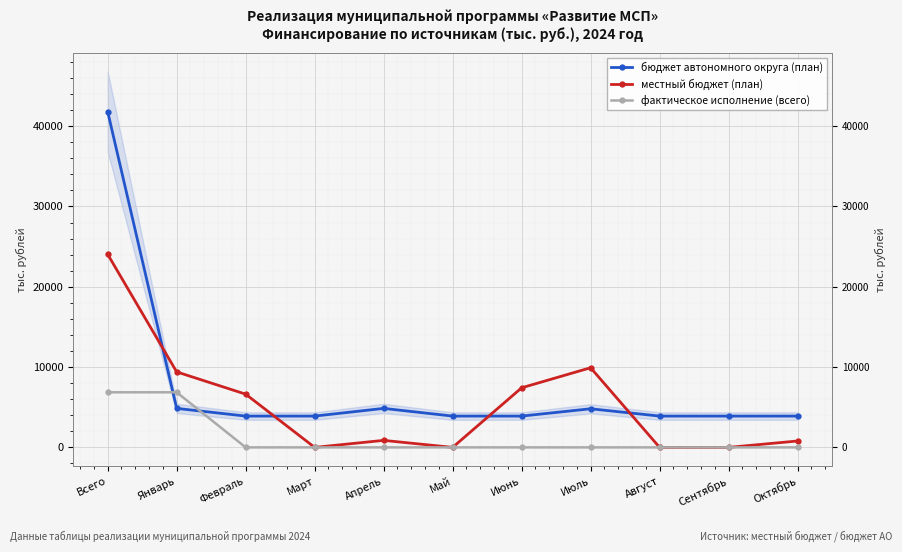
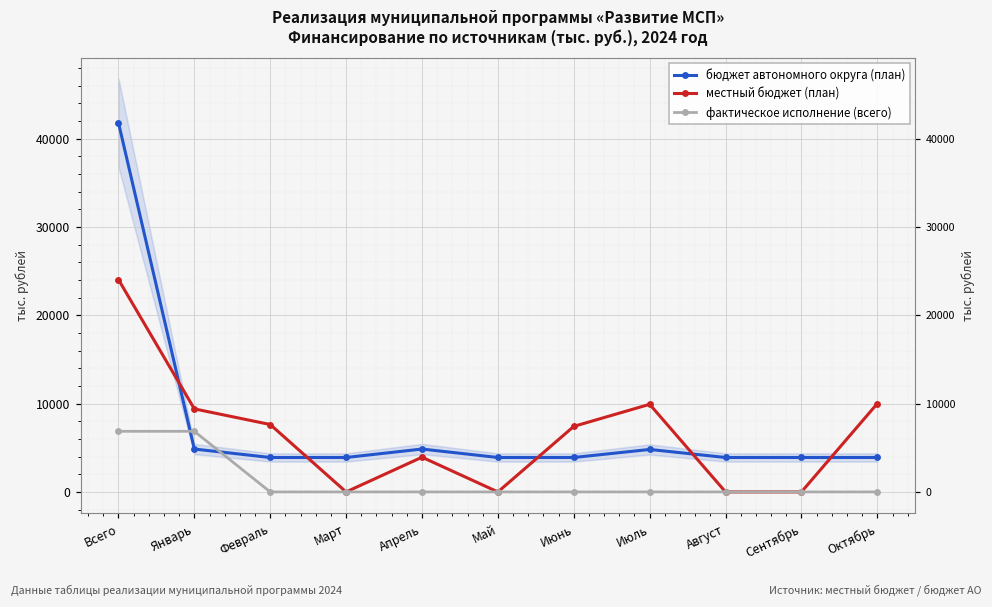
  {
    "местный бюджет (план)": {
      "Всего": 24000,
      "Январь": 9000,
-     "Февраль": 7000,
-     "Апрель": 1000,
+     "Февраль": 8000,
+     "Апрель": 4000,
      "Июнь": 7000,
      "Июль": 10000,
-     "Октябрь": 1000
+     "Октябрь": 10000
    },
    "фактическое исполнение (всего)": {
      "Всего": 7000,
      "Январь": 7000,
      "Февраль": 0,
      "Апрель": 0,
      "Июнь": 0,
      "Июль": 0,
      "Октябрь": 0
    }
  }
